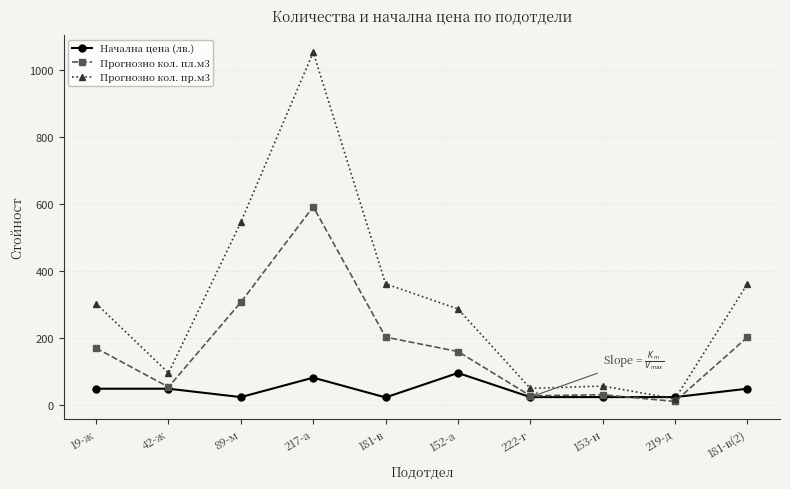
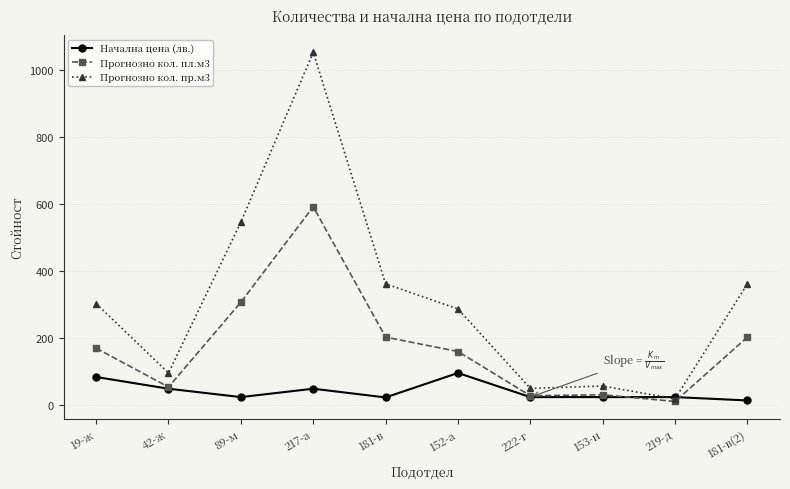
  {
    "Начална цена (лв.)": {
-     "19-ж": 50,
+     "19-ж": 90,
      "89-м": 30,
-     "217-а": 80,
+     "217-а": 50,
      "181-в": 20,
      "152-а": 100,
-     "181-в(2)": 50
+     "181-в(2)": 20
    }
  }
